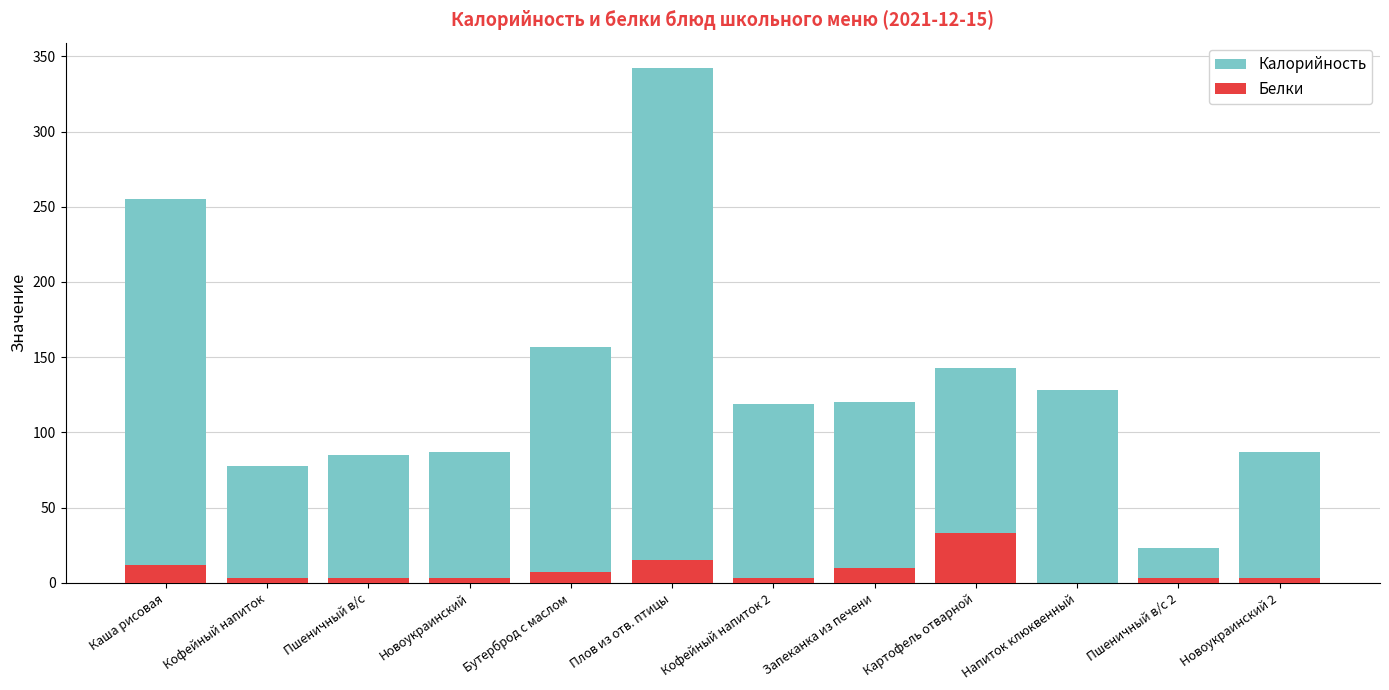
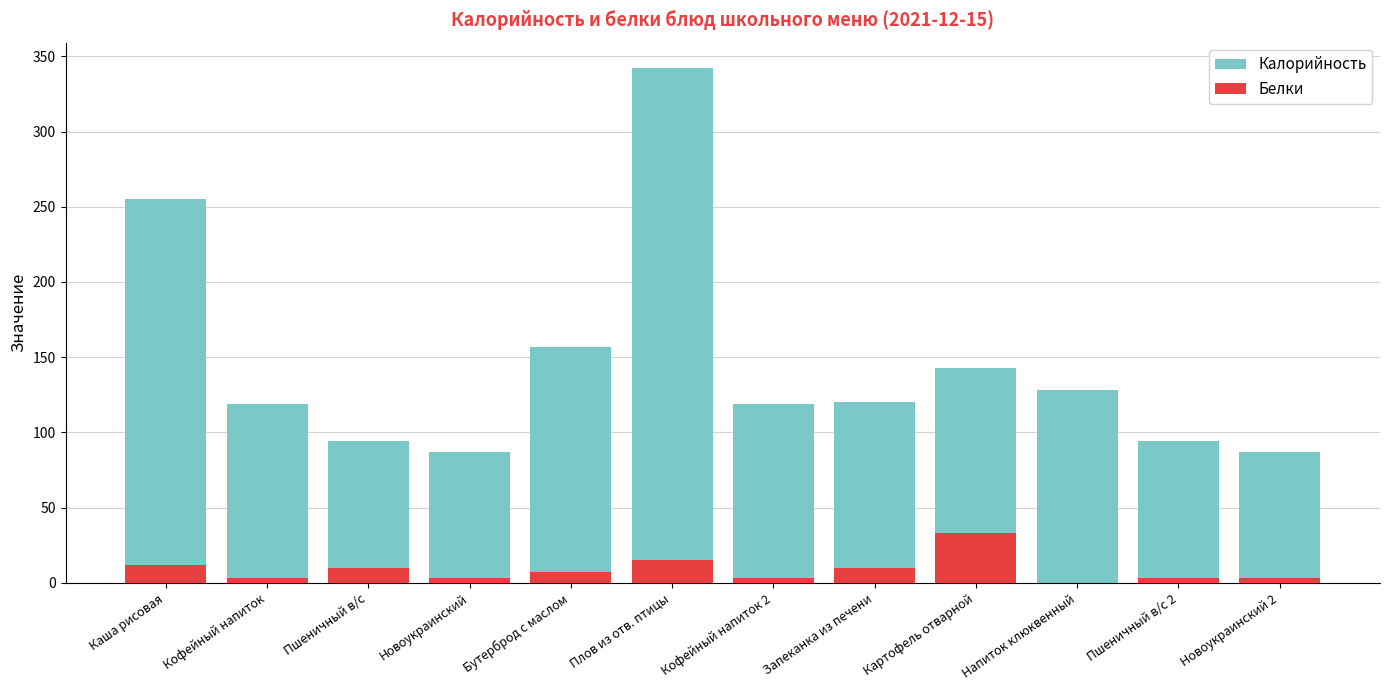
  {
    "Калорийность": {
      "Каша рисовая": 255,
-     "Кофейный напиток": 78,
-     "Пшеничный в/с": 85,
+     "Кофейный напиток": 119,
+     "Пшеничный в/с": 94,
      "Новоукраинский": 87,
      "Бутерброд с маслом": 157,
      "Плов из отв. птицы": 342,
      "Кофейный напиток 2": 119,
      "Запеканка из печени": 120,
      "Картофель отварной": 143,
      "Напиток клюквенный": 128,
-     "Пшеничный в/с 2": 23,
+     "Пшеничный в/с 2": 94,
      "Новоукраинский 2": 87
    },
    "Белки": {
-     "Пшеничный в/с": 3,
+     "Пшеничный в/с": 10,
      "Напиток клюквенный": 0
    }
  }
